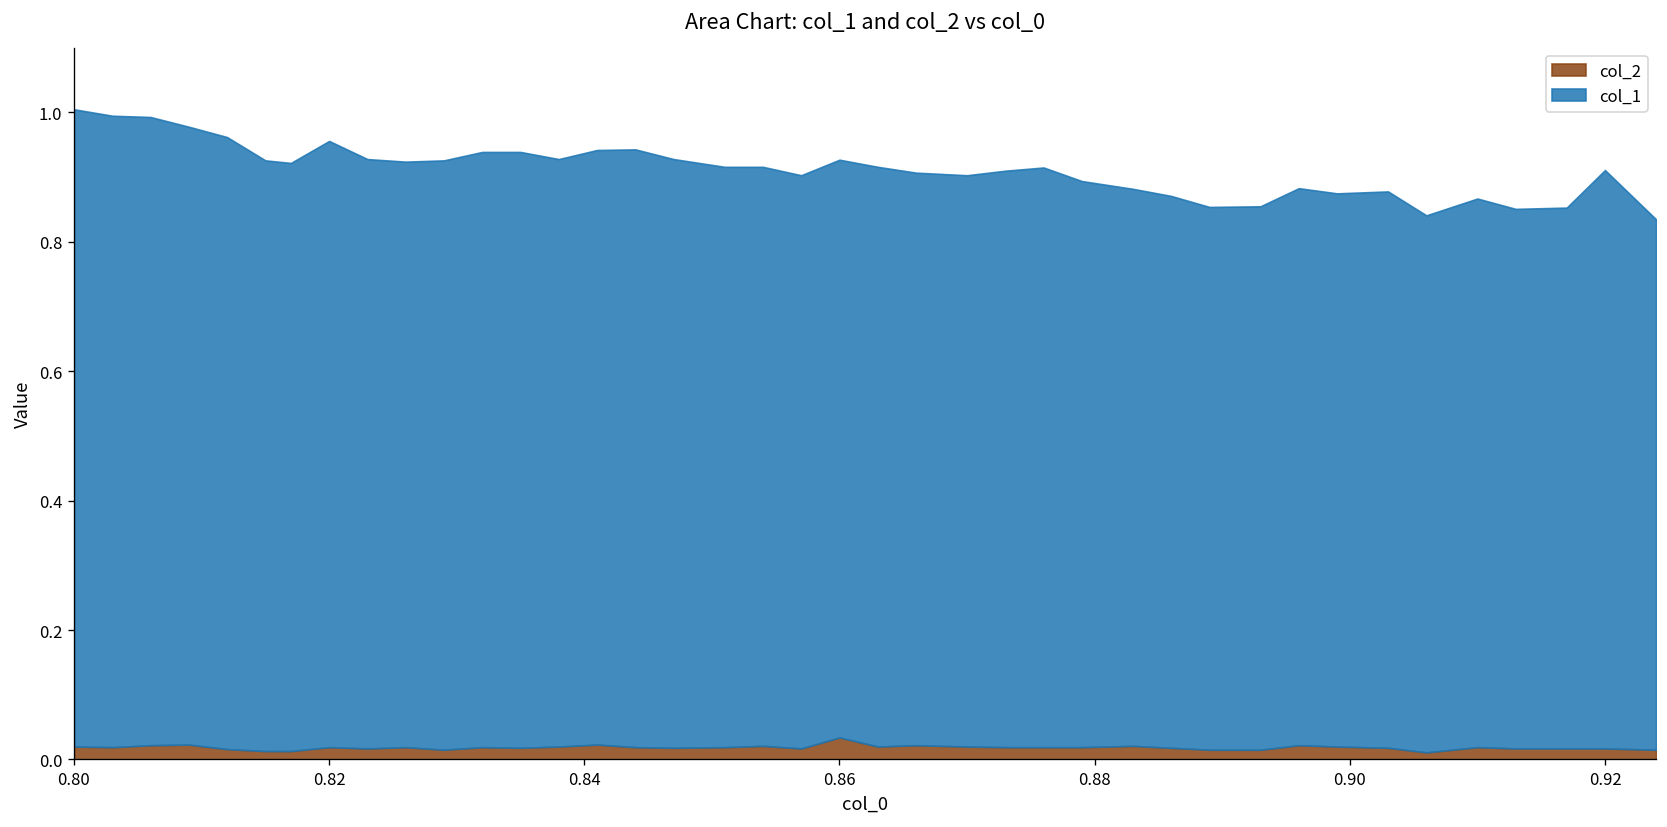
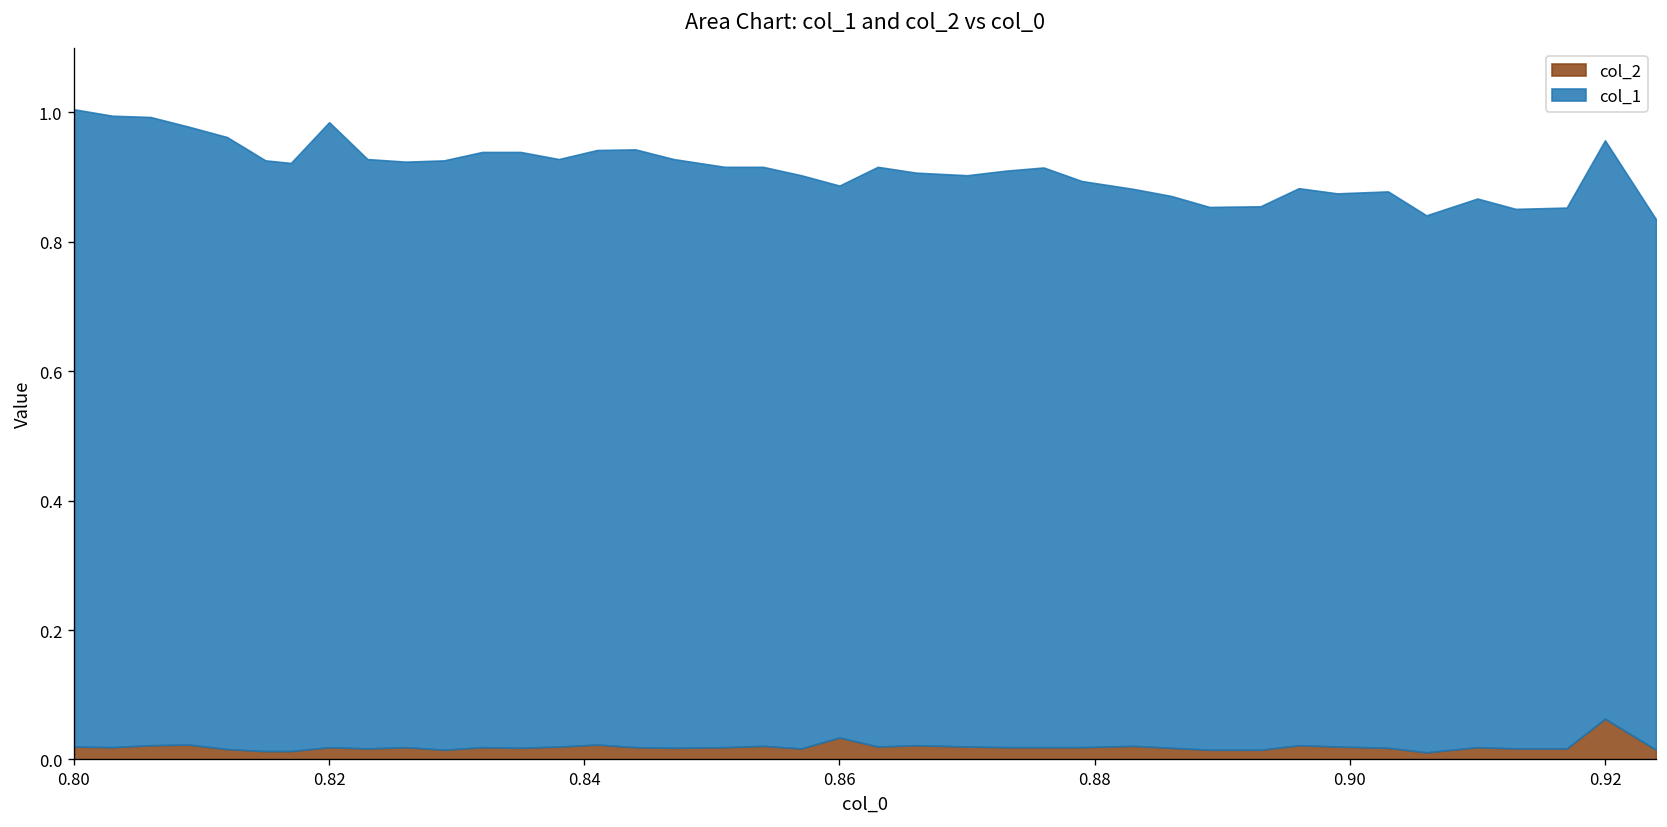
  {
    "col_2": {
      "0.80": 0.02,
      "0.82": 0.02,
      "0.86": 0.03,
-     "0.92": 0.02
+     "0.92": 0.06
    },
    "col_1": {
      "0.80": 0.98,
-     "0.82": 0.94,
-     "0.86": 0.89,
+     "0.82": 0.97,
+     "0.86": 0.85,
      "0.92": 0.89
    }
  }
